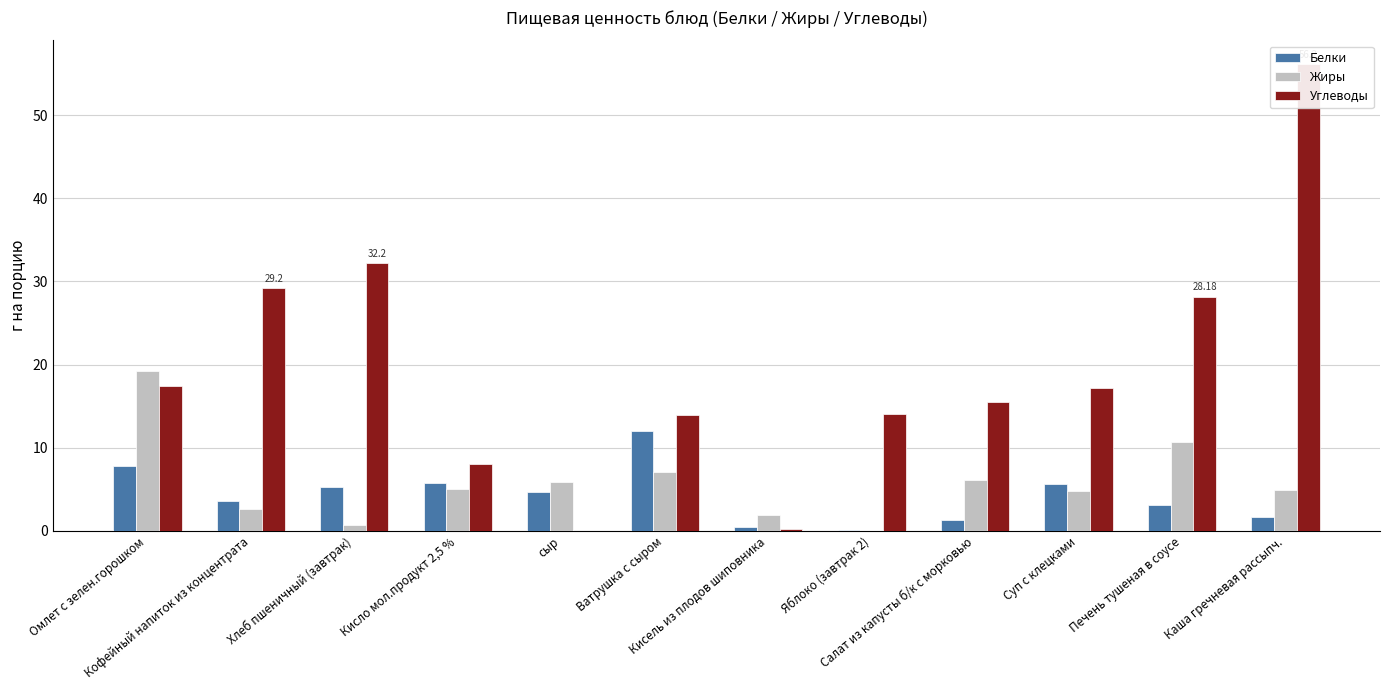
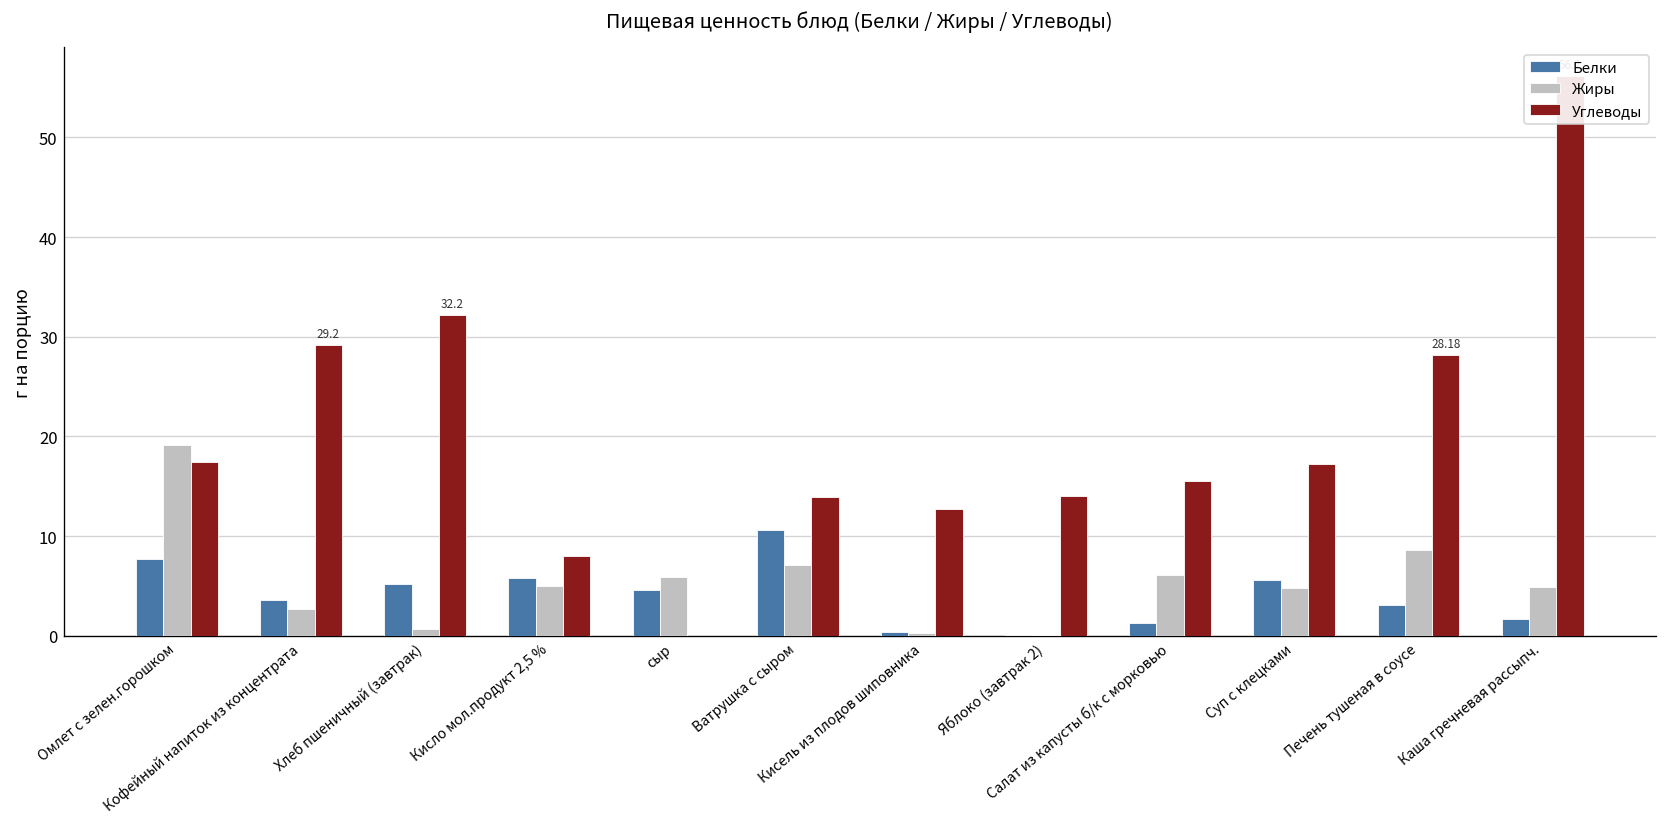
  {
    "Белки": {
      "Омлет с зелен.горошком": 8,
      "Кофейный напиток из концентрата": 4,
      "Хлеб пшеничный (завтрак)": 5,
      "Кисло мол.продукт 2,5 %": 6,
      "сыр": 5,
-     "Ватрушка с сыром": 12,
+     "Ватрушка с сыром": 11,
      "Кисель из плодов шиповника": 0,
      "Салат из капусты б/к с морковью": 1,
      "Суп с клецками": 6,
      "Печень тушеная в соусе": 3,
      "Каша гречневая рассыпч.": 2
    },
    "Жиры": {
      "Омлет с зелен.горошком": 19,
      "Кофейный напиток из концентрата": 3,
      "Хлеб пшеничный (завтрак)": 1,
      "Кисло мол.продукт 2,5 %": 5,
      "сыр": 6,
      "Ватрушка с сыром": 7,
-     "Кисель из плодов шиповника": 2,
+     "Кисель из плодов шиповника": 0,
      "Салат из капусты б/к с морковью": 6,
      "Суп с клецками": 5,
-     "Печень тушеная в соусе": 11,
+     "Печень тушеная в соусе": 9,
      "Каша гречневая рассыпч.": 5
    },
    "Углеводы": {
      "Омлет с зелен.горошком": 17,
      "Кисло мол.продукт 2,5 %": 8,
      "сыр": 0,
      "Ватрушка с сыром": 14,
-     "Кисель из плодов шиповника": 0,
+     "Кисель из плодов шиповника": 13,
      "Яблоко (завтрак 2)": 14,
      "Салат из капусты б/к с морковью": 16,
      "Суп с клецками": 17
    }
  }
